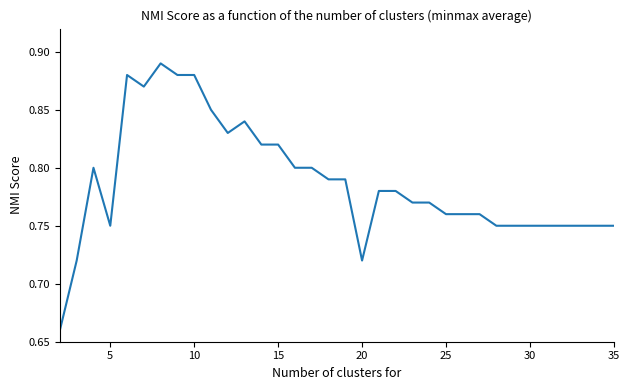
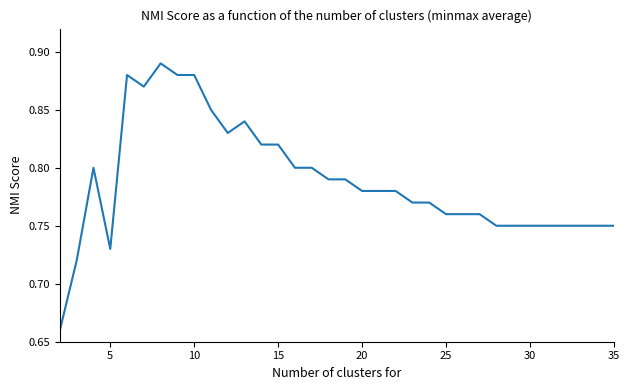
  {
-   "5": 0.75,
+   "5": 0.73,
    "10": 0.88,
    "15": 0.82,
-   "20": 0.72,
+   "20": 0.78,
    "25": 0.76,
    "30": 0.75,
    "35": 0.75
  }
